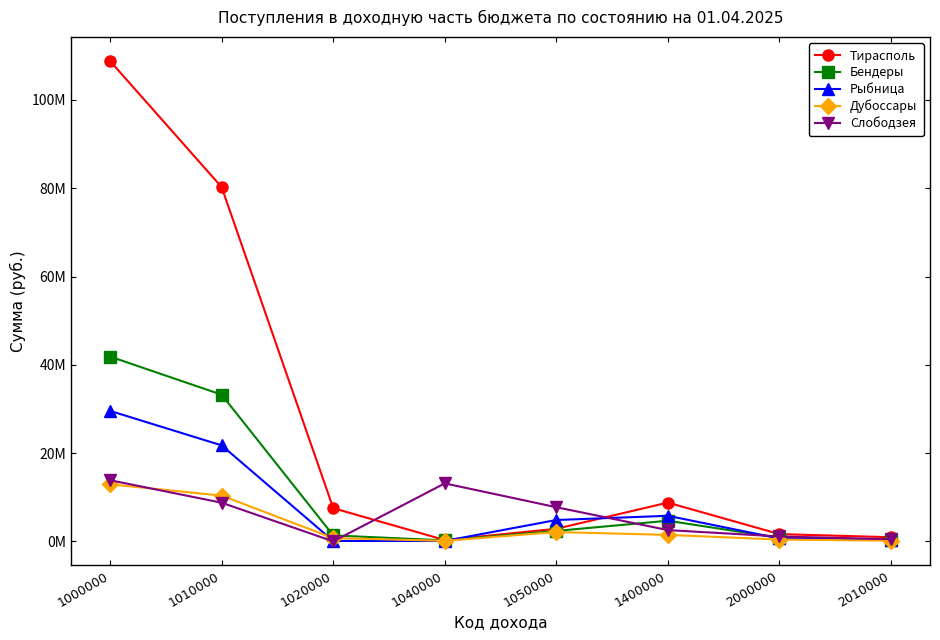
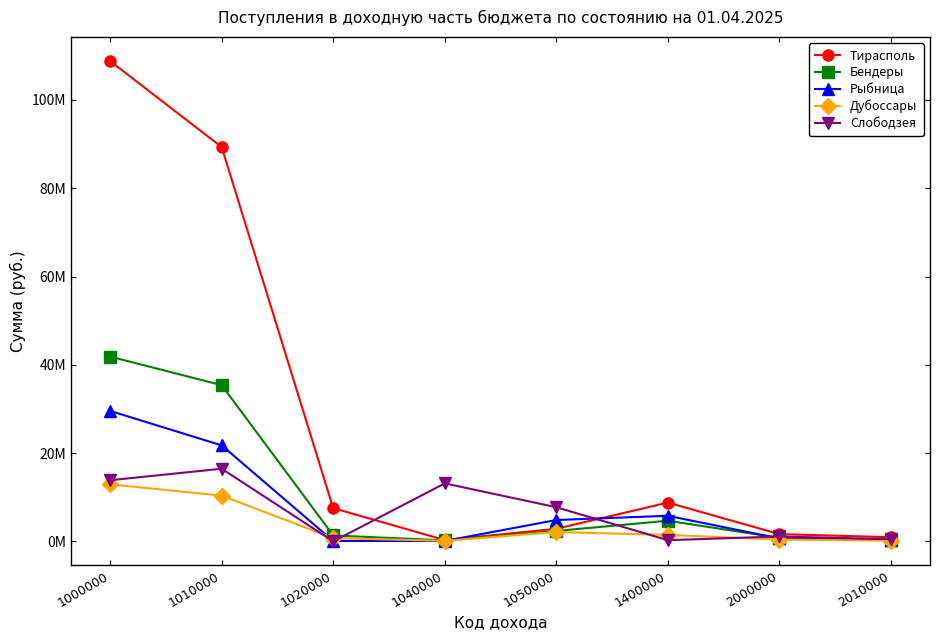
  {
    "Тирасполь": {
      "1000000": 109000000,
-     "1010000": 80000000,
+     "1010000": 89000000,
      "1020000": 8000000,
      "1400000": 9000000
    },
    "Бендеры": {
      "1000000": 42000000,
-     "1010000": 33000000,
+     "1010000": 35000000,
      "1020000": 1000000,
      "1400000": 5000000
    },
    "Рыбница": {
      "1000000": 30000000,
      "1010000": 22000000,
      "1050000": 5000000,
      "1400000": 6000000
    },
    "Дубоссары": {
      "1000000": 13000000,
      "1010000": 10000000,
      "1020000": 1000000,
      "1400000": 1000000
    },
    "Слободзея": {
      "1000000": 14000000,
-     "1010000": 9000000,
+     "1010000": 16000000,
      "1040000": 13000000,
      "1050000": 8000000,
-     "1400000": 3000000
+     "1400000": 0
    }
  }
